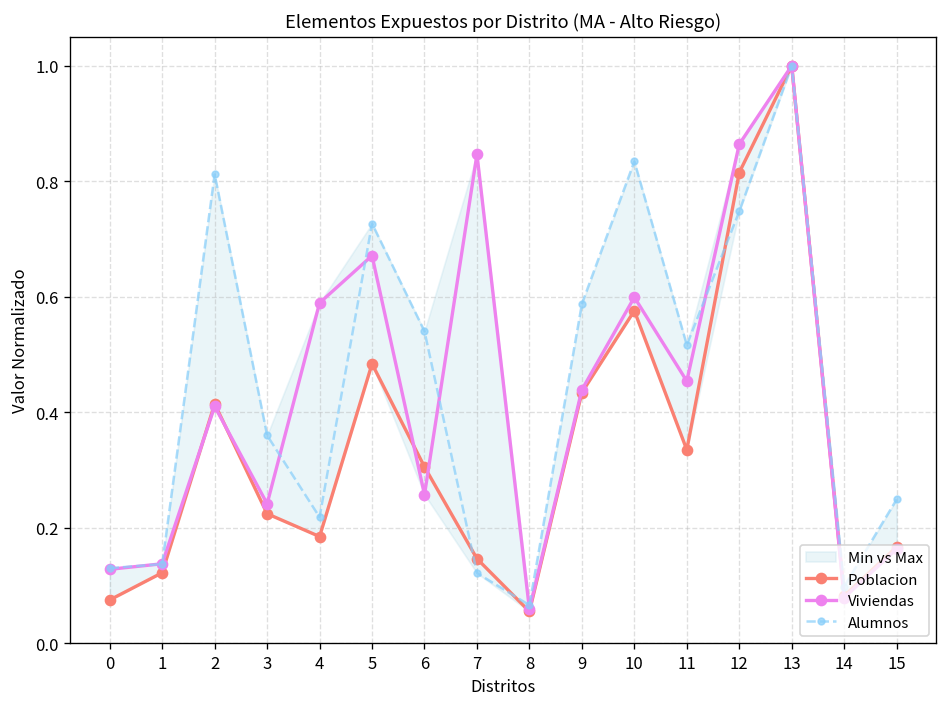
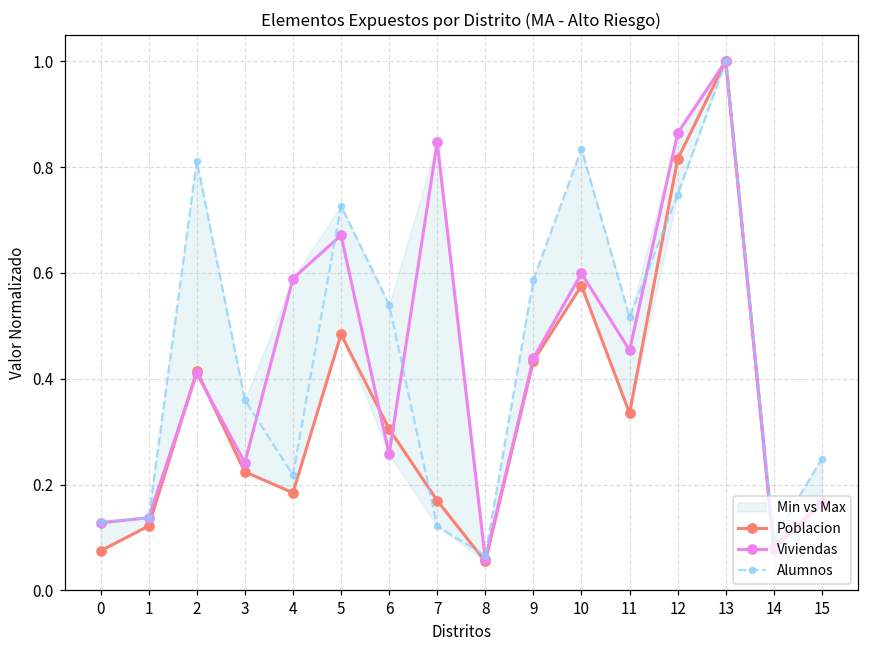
  {
    "Poblacion": {
      "0": 0.07,
      "1": 0.12,
      "3": 0.22,
      "4": 0.18,
      "5": 0.48,
      "6": 0.31,
-     "7": 0.15,
+     "7": 0.17,
      "10": 0.58,
      "11": 0.33,
      "12": 0.82
    },
    "Viviendas": {
      "3": 0.24,
      "5": 0.67,
      "6": 0.26,
      "10": 0.60,
      "11": 0.45
    }
  }
